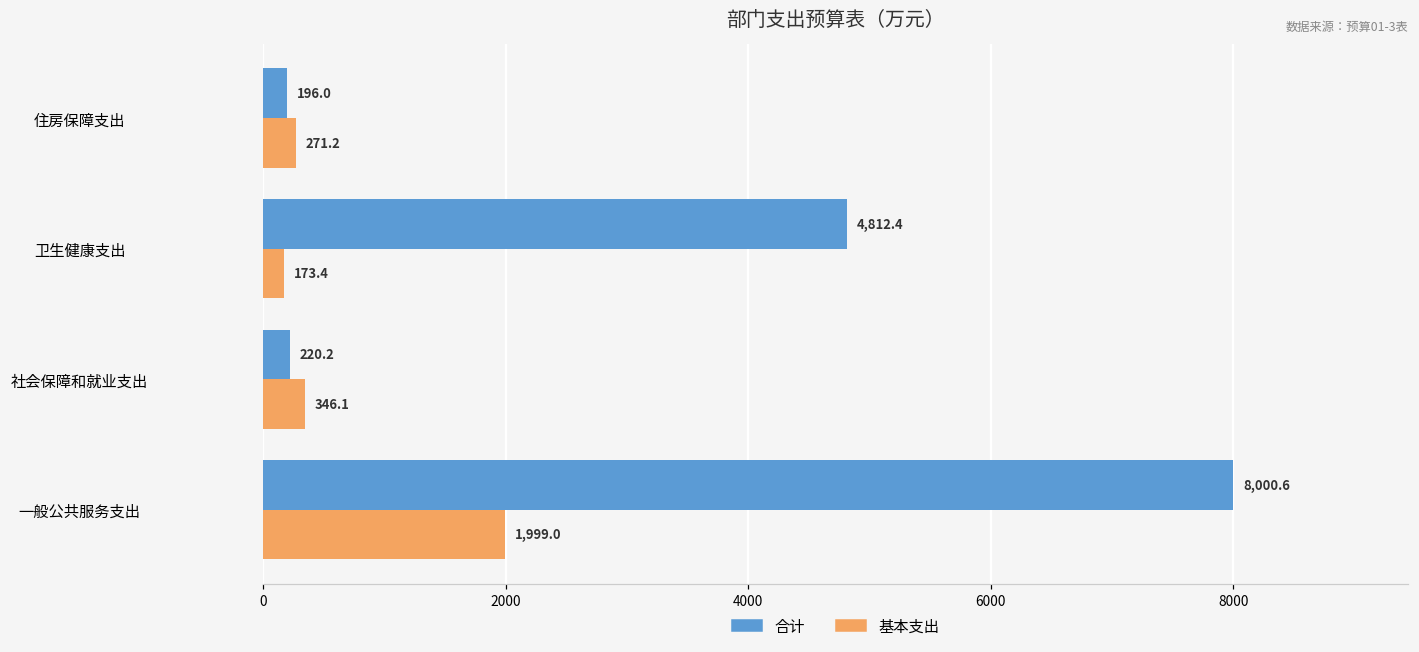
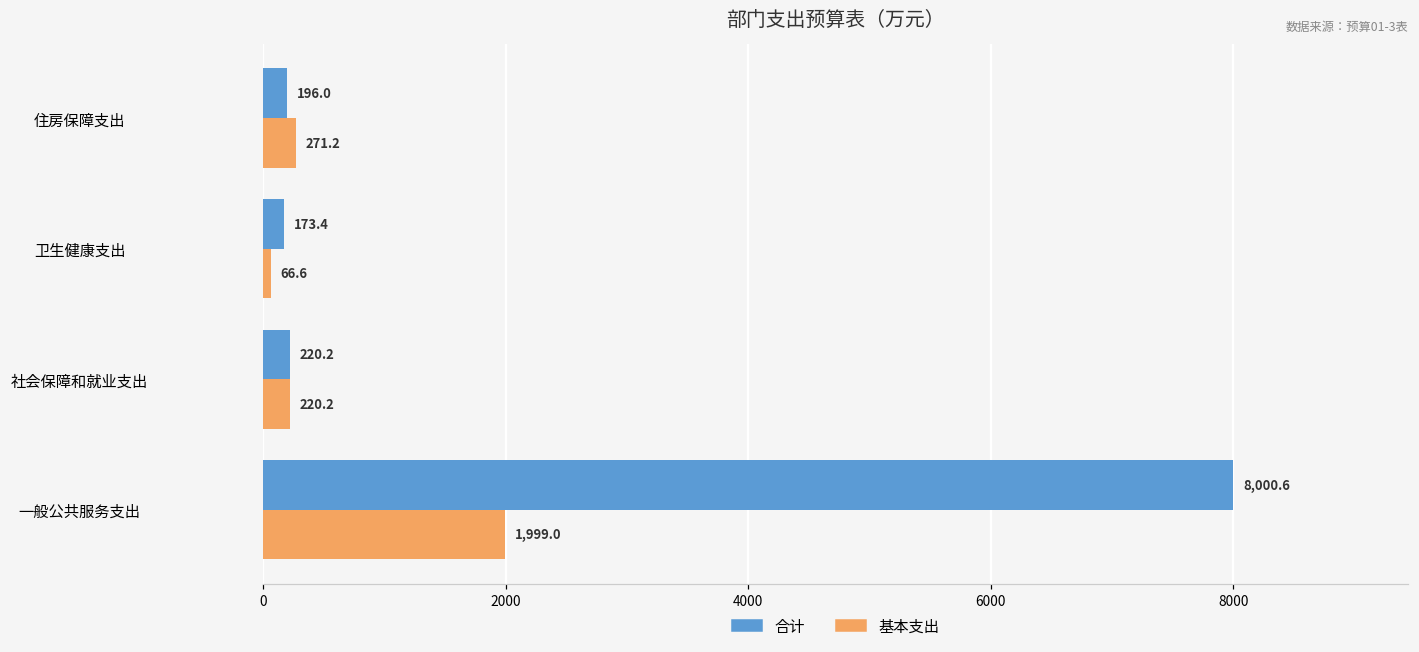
  {
    "合计": {
      "住房保障支出": "196.0",
-     "卫生健康支出": "4,812.4",
+     "卫生健康支出": "173.4",
      "社会保障和就业支出": "220.2",
      "一般公共服务支出": "8,000.6"
    },
    "基本支出": {
      "住房保障支出": "271.2",
-     "卫生健康支出": "173.4",
-     "社会保障和就业支出": "346.1",
+     "卫生健康支出": "66.6",
+     "社会保障和就业支出": "220.2",
      "一般公共服务支出": "1,999.0"
    }
  }
